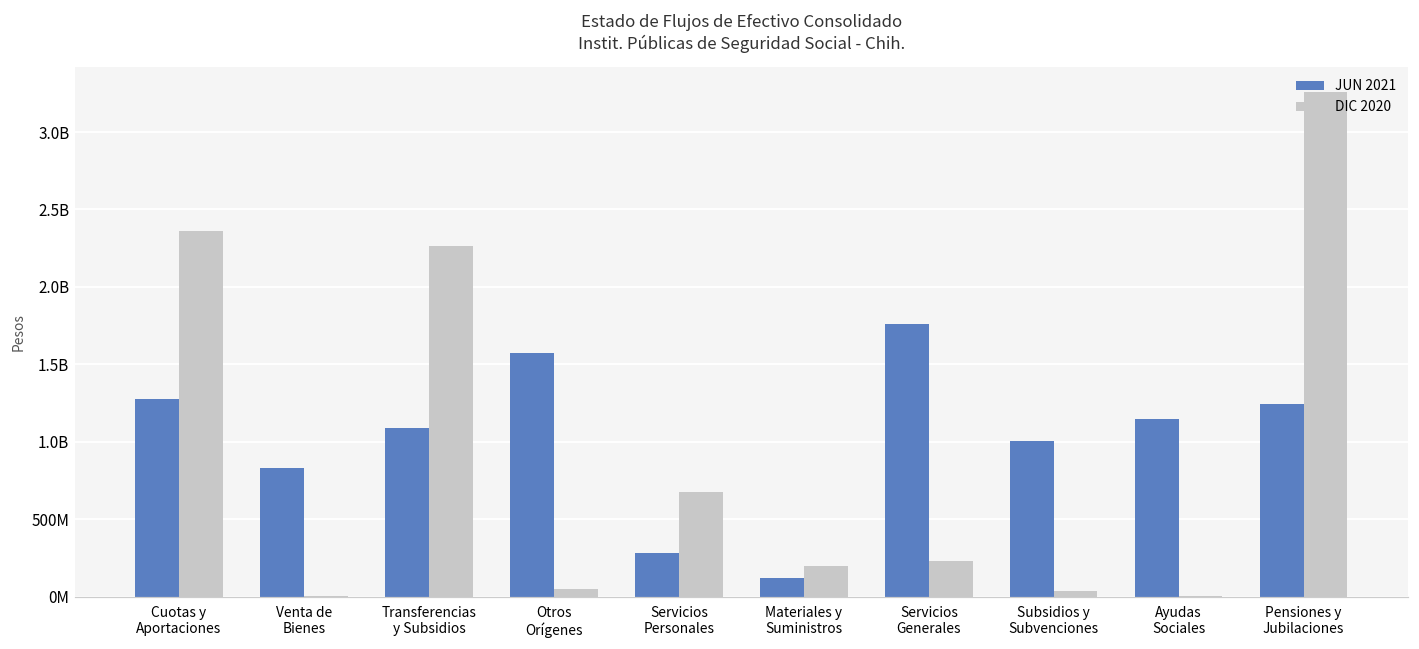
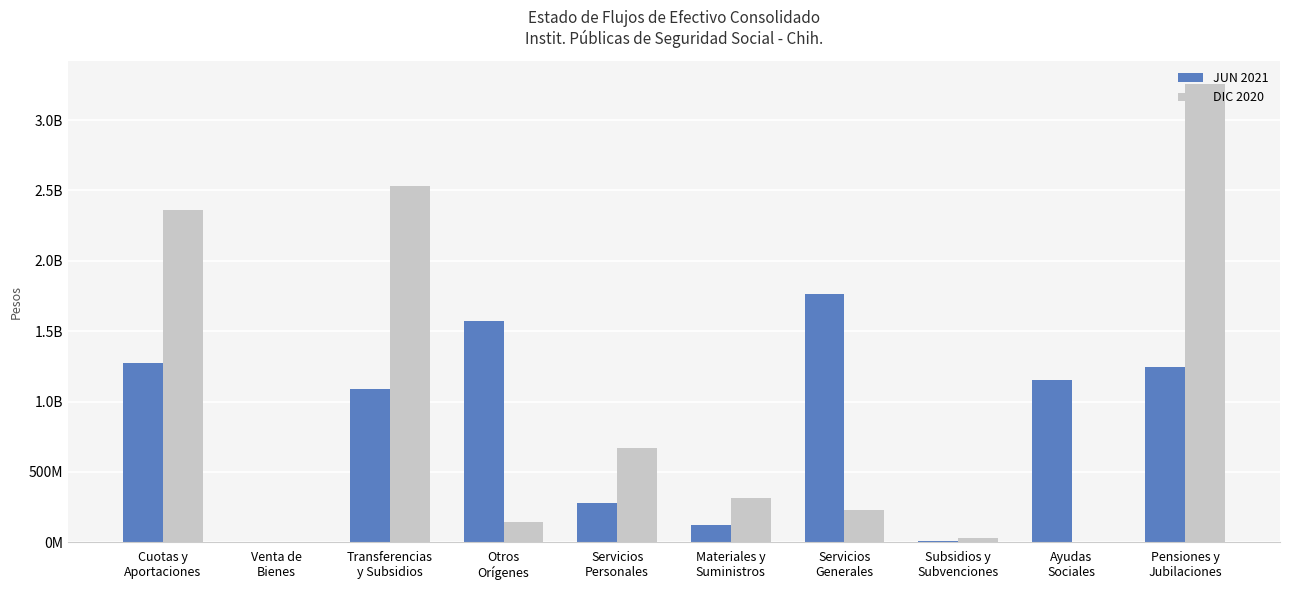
  {
    "JUN 2021": {
      "Cuotas y Aportaciones": 1270000000,
-     "Venta de Bienes": 830000000,
+     "Venta de Bienes": 0,
      "Transferencias y Subsidios": 1090000000,
      "Otros Orígenes": 1570000000,
      "Servicios Personales": 280000000,
      "Materiales y Suministros": 120000000,
      "Servicios Generales": 1760000000,
-     "Subsidios y Subvenciones": 1000000000,
+     "Subsidios y Subvenciones": 10000000,
      "Ayudas Sociales": 1150000000,
      "Pensiones y Jubilaciones": 1250000000
    },
    "DIC 2020": {
      "Cuotas y Aportaciones": 2360000000,
-     "Transferencias y Subsidios": 2260000000,
-     "Otros Orígenes": 50000000,
+     "Transferencias y Subsidios": 2530000000,
+     "Otros Orígenes": 150000000,
      "Servicios Personales": 670000000,
-     "Materiales y Suministros": 200000000,
+     "Materiales y Suministros": 320000000,
      "Servicios Generales": 230000000,
      "Subsidios y Subvenciones": 30000000,
      "Pensiones y Jubilaciones": 3260000000
    }
  }
